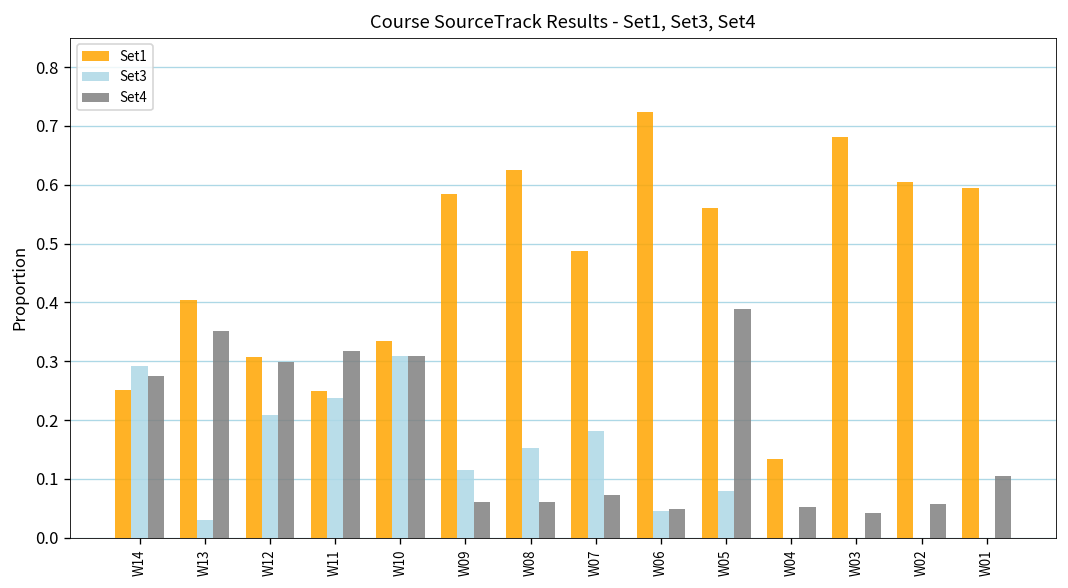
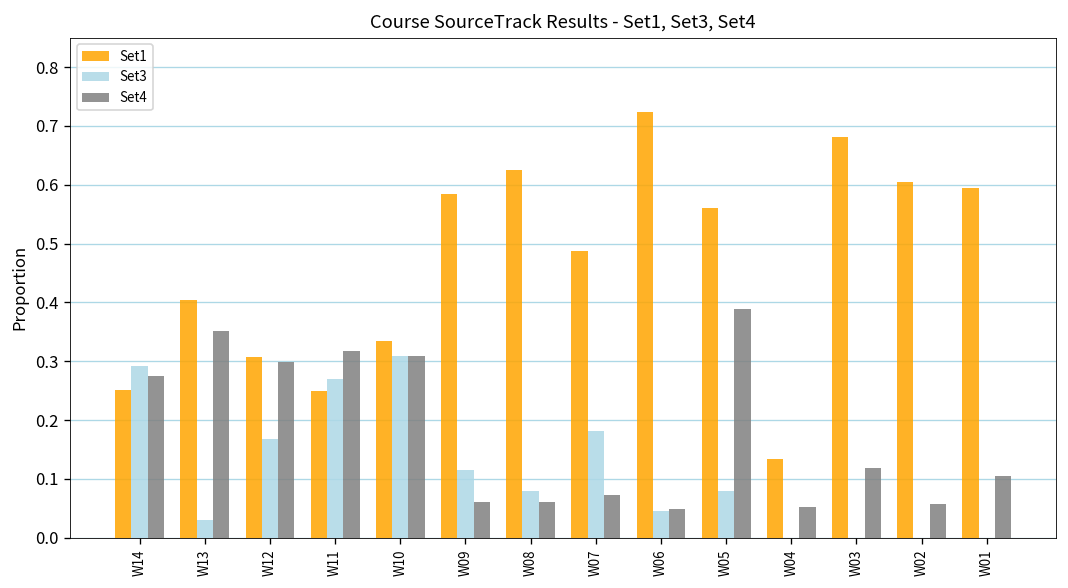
  {
    "Set1": {
      "W14": 0.25,
      "W13": 0.40,
      "W12": 0.31,
      "W11": 0.25,
      "W10": 0.33,
      "W09": 0.59,
      "W08": 0.63,
      "W07": 0.49,
      "W06": 0.72,
      "W05": 0.56,
      "W04": 0.13,
      "W03": 0.68,
      "W02": 0.61,
      "W01": 0.59
    },
    "Set3": {
      "W14": 0.29,
      "W13": 0.03,
-     "W12": 0.21,
-     "W11": 0.24,
+     "W12": 0.17,
+     "W11": 0.27,
      "W10": 0.31,
      "W09": 0.12,
-     "W08": 0.15,
+     "W08": 0.08,
      "W07": 0.18,
      "W06": 0.05,
      "W05": 0.08,
      "W04": 0.00,
      "W03": 0.00,
      "W02": 0.00,
      "W01": 0.00
    },
    "Set4": {
      "W14": 0.27,
      "W13": 0.35,
      "W12": 0.30,
      "W11": 0.32,
      "W10": 0.31,
      "W09": 0.06,
      "W08": 0.06,
      "W07": 0.07,
      "W06": 0.05,
      "W05": 0.39,
      "W04": 0.05,
-     "W03": 0.04,
+     "W03": 0.12,
      "W02": 0.06,
      "W01": 0.11
    }
  }
